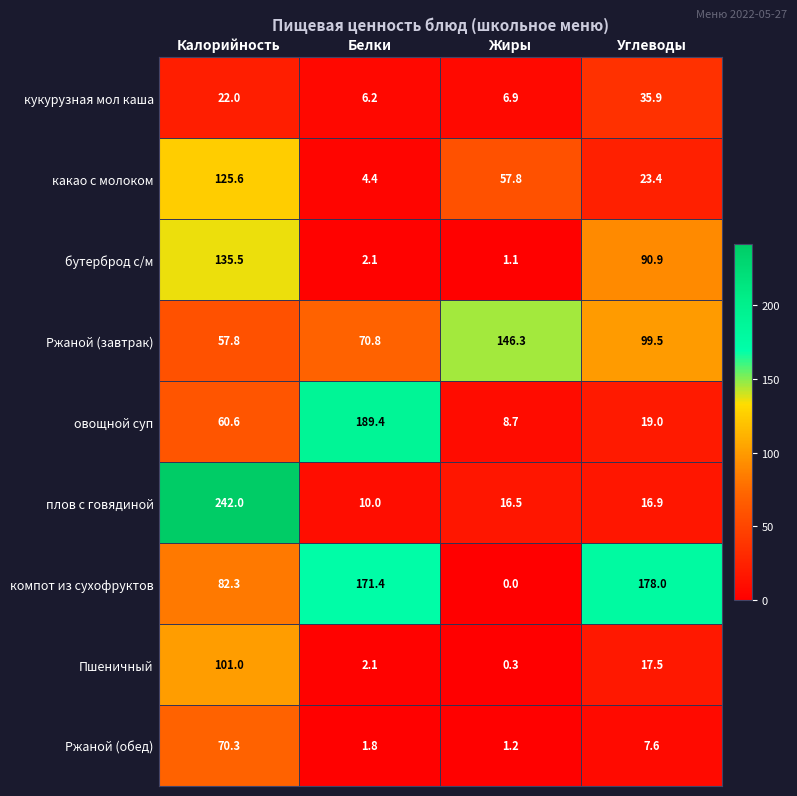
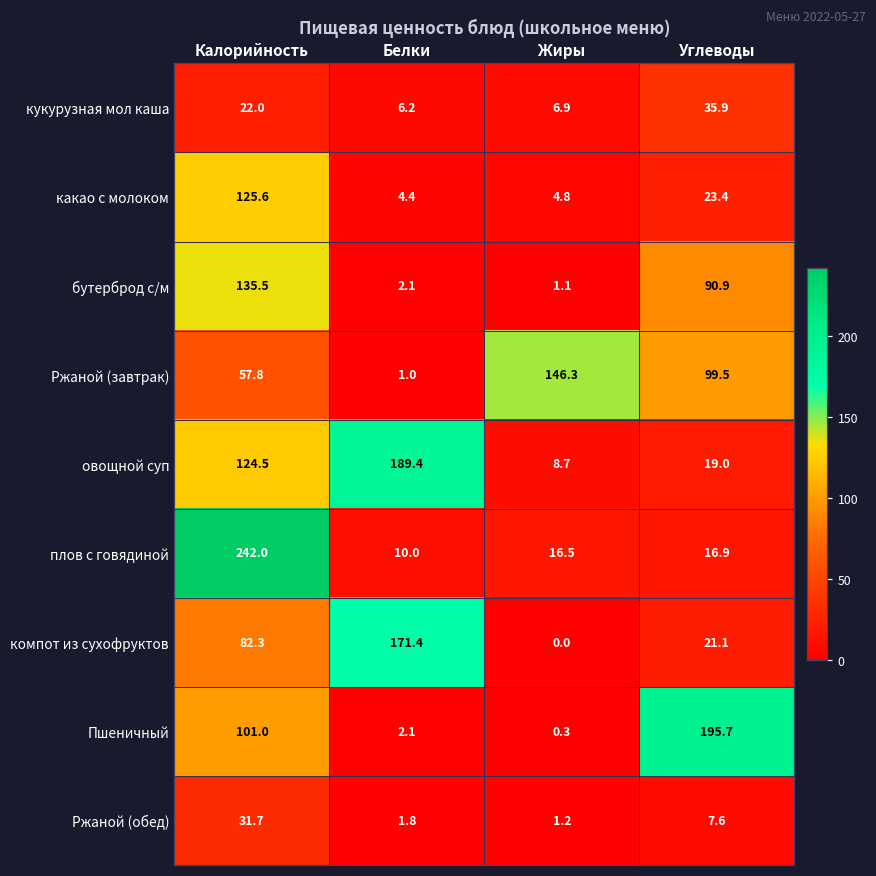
  {
    "кукурузная мол каша": {
      "Калорийность": 22.0,
      "Белки": 6.2,
      "Жиры": 6.9,
      "Углеводы": 35.9
    },
    "какао с молоком": {
      "Калорийность": 125.6,
      "Белки": 4.4,
-     "Жиры": 57.8,
+     "Жиры": 4.8,
      "Углеводы": 23.4
    },
    "бутерброд с/м": {
      "Калорийность": 135.5,
      "Белки": 2.1,
      "Жиры": 1.1,
      "Углеводы": 90.9
    },
    "Ржаной (завтрак)": {
      "Калорийность": 57.8,
-     "Белки": 70.8,
+     "Белки": 1.0,
      "Жиры": 146.3,
      "Углеводы": 99.5
    },
    "овощной суп": {
-     "Калорийность": 60.6,
+     "Калорийность": 124.5,
      "Белки": 189.4,
      "Жиры": 8.7,
      "Углеводы": 19.0
    },
    "плов с говядиной": {
      "Калорийность": 242.0,
      "Белки": 10.0,
      "Жиры": 16.5,
      "Углеводы": 16.9
    },
    "компот из сухофруктов": {
      "Калорийность": 82.3,
      "Белки": 171.4,
      "Жиры": 0.0,
-     "Углеводы": 178.0
+     "Углеводы": 21.1
    },
    "Пшеничный": {
      "Калорийность": 101.0,
      "Белки": 2.1,
      "Жиры": 0.3,
-     "Углеводы": 17.5
+     "Углеводы": 195.7
    },
    "Ржаной (обед)": {
-     "Калорийность": 70.3,
+     "Калорийность": 31.7,
      "Белки": 1.8,
      "Жиры": 1.2,
      "Углеводы": 7.6
    }
  }
